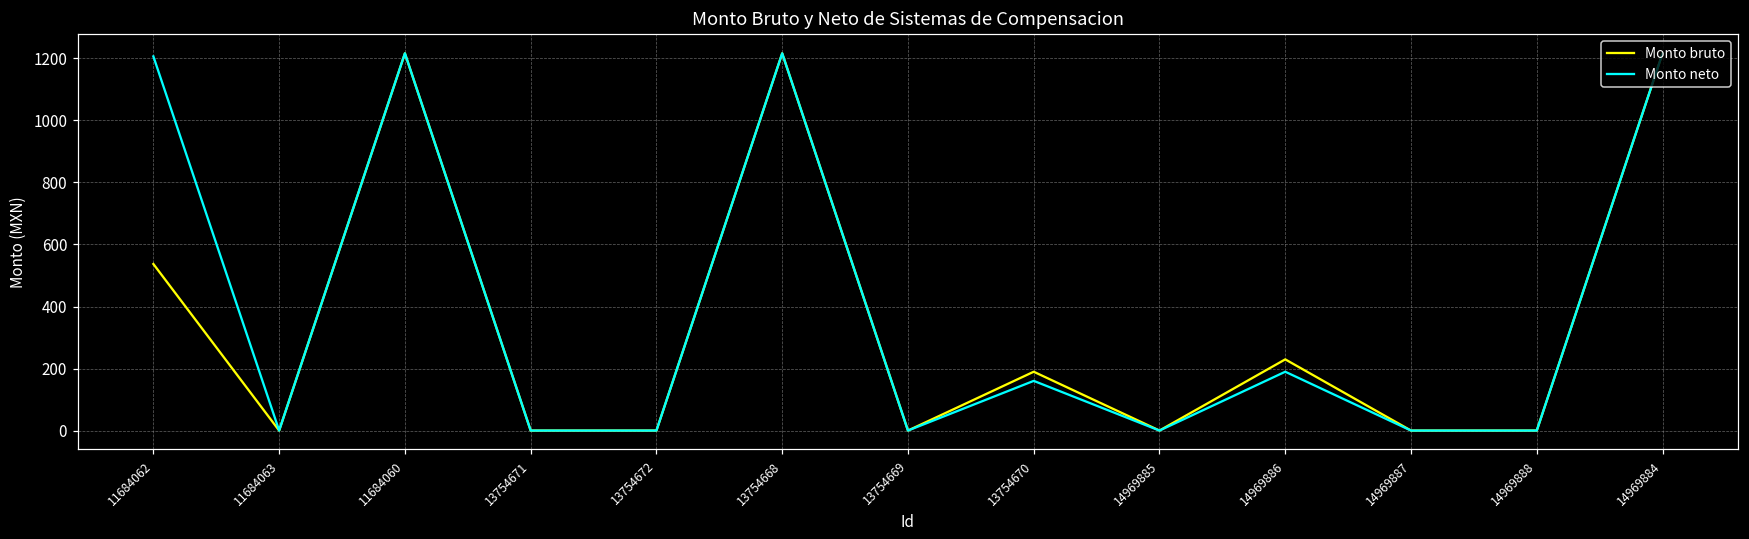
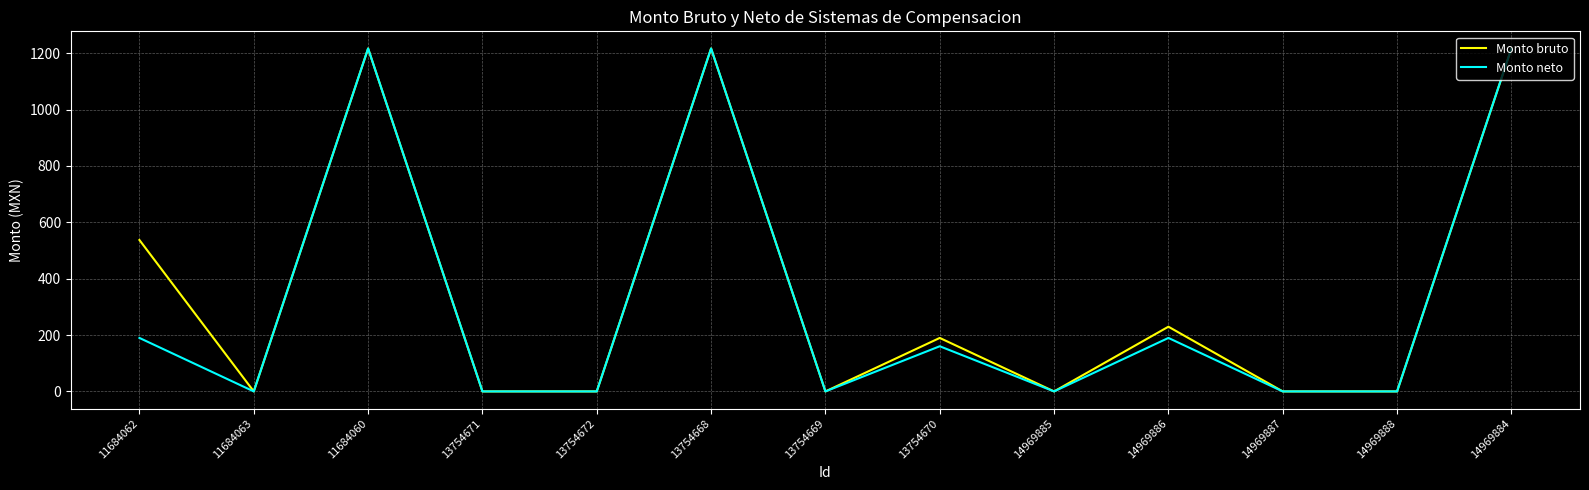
  {
    "Monto bruto": {
      "11684062": 540,
      "13754670": 190,
      "14969886": 230
    },
    "Monto neto": {
-     "11684062": 1210,
+     "11684062": 190,
      "13754670": 160,
      "14969886": 190
    }
  }
